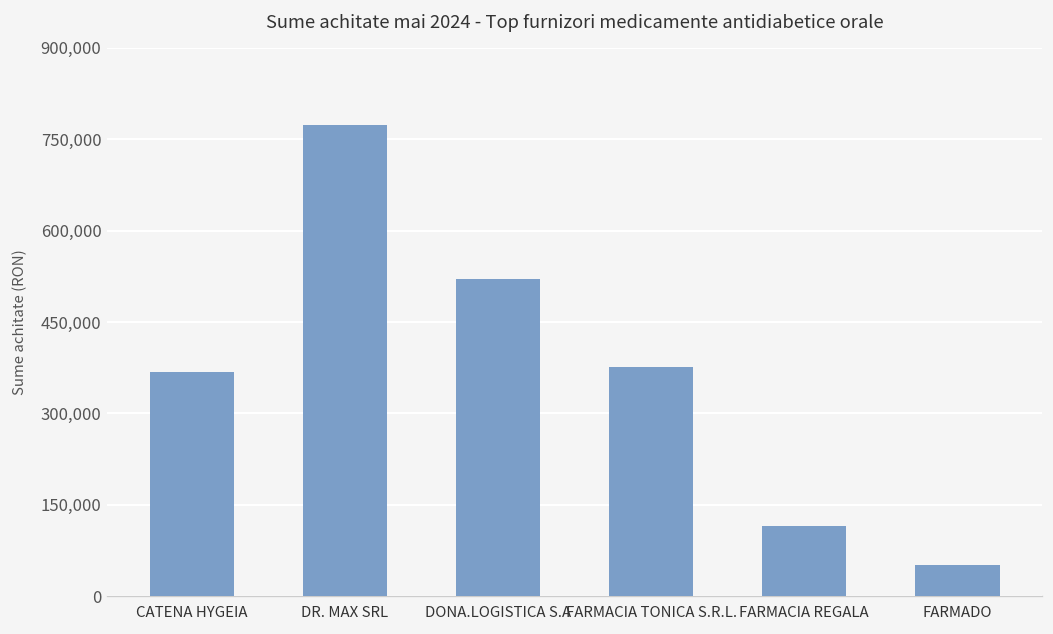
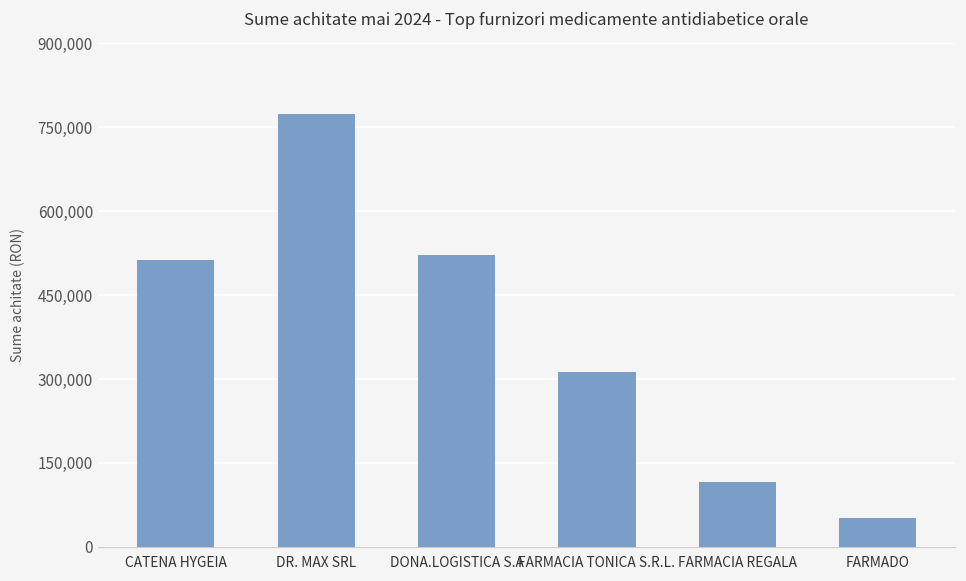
  {
-   "CATENA HYGEIA": "370,000",
+   "CATENA HYGEIA": "510,000",
    "DR. MAX SRL": "770,000",
    "DONA.LOGISTICA S.A": "520,000",
-   "FARMACIA TONICA S.R.L.": "380,000",
+   "FARMACIA TONICA S.R.L.": "310,000",
    "FARMACIA REGALA": "110,000",
    "FARMADO": "50,000"
  }
